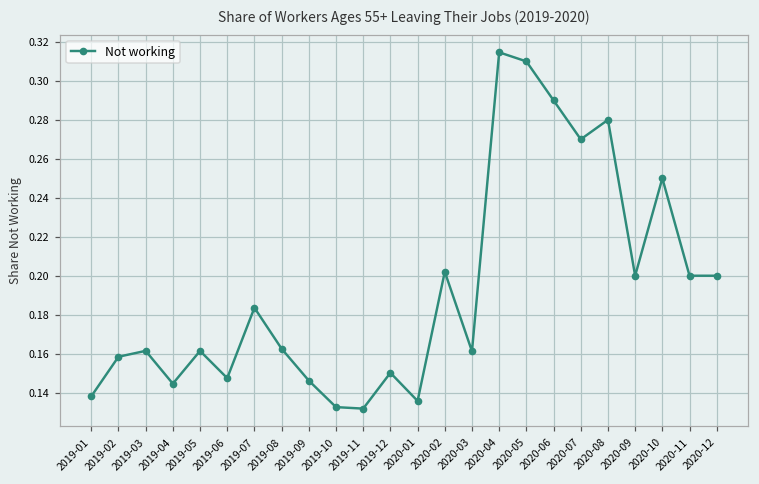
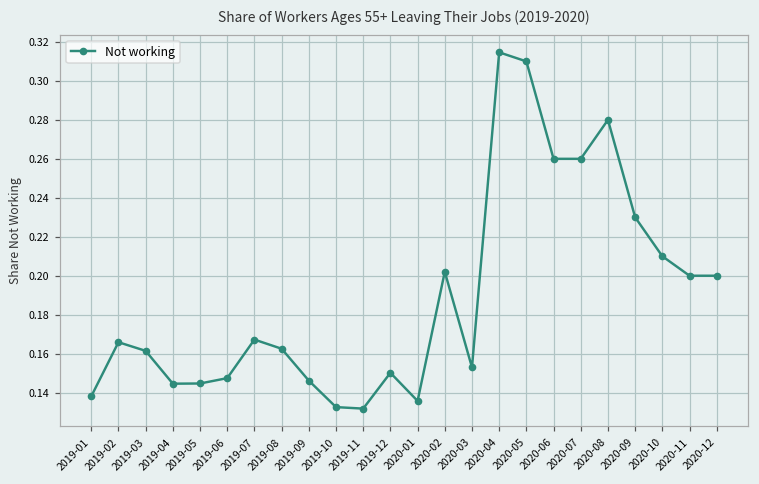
  {
    "2019-01": 0.138,
-   "2019-02": 0.158,
+   "2019-02": 0.166,
    "2019-03": 0.161,
    "2019-04": 0.145,
-   "2019-05": 0.161,
+   "2019-05": 0.145,
    "2019-06": 0.147,
-   "2019-07": 0.184,
+   "2019-07": 0.167,
    "2019-08": 0.163,
    "2019-09": 0.146,
    "2019-10": 0.133,
    "2019-11": 0.132,
    "2019-12": 0.150,
    "2020-01": 0.136,
    "2020-02": 0.202,
-   "2020-03": 0.161,
+   "2020-03": 0.153,
    "2020-04": 0.315,
    "2020-05": 0.310,
-   "2020-06": 0.29,
-   "2020-07": 0.27,
+   "2020-06": 0.26,
+   "2020-07": 0.26,
    "2020-08": 0.280,
-   "2020-09": 0.20,
-   "2020-10": 0.25,
+   "2020-09": 0.23,
+   "2020-10": 0.21,
    "2020-11": 0.200,
    "2020-12": 0.200
  }
